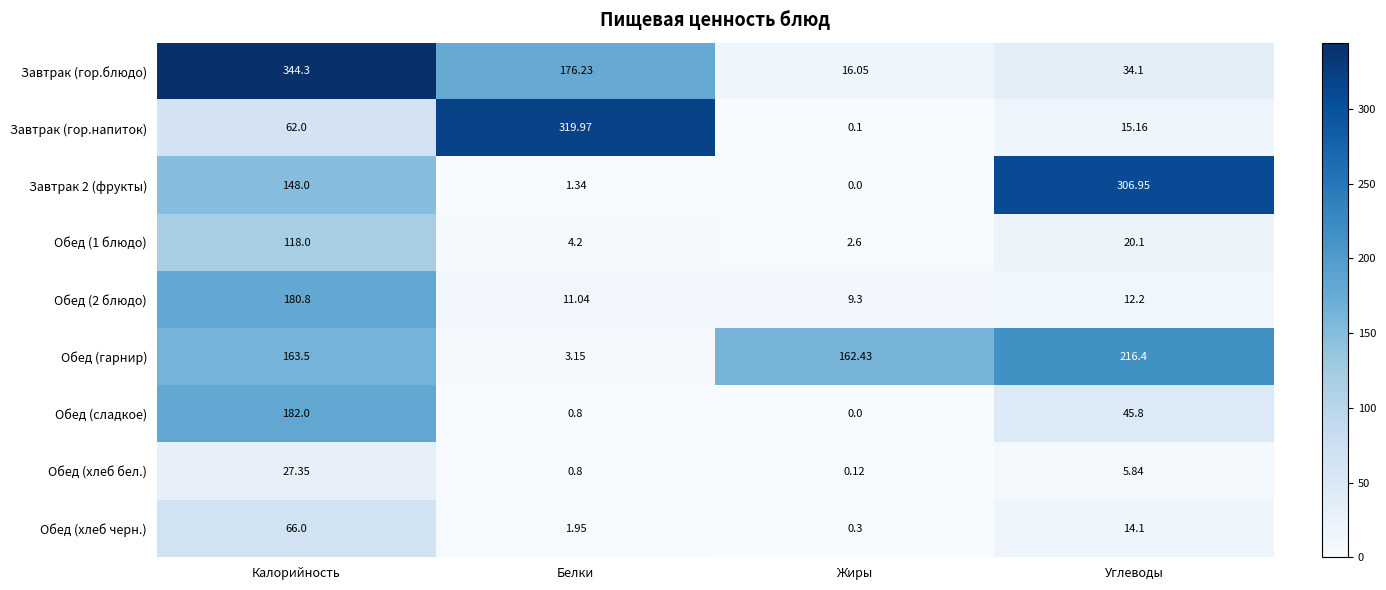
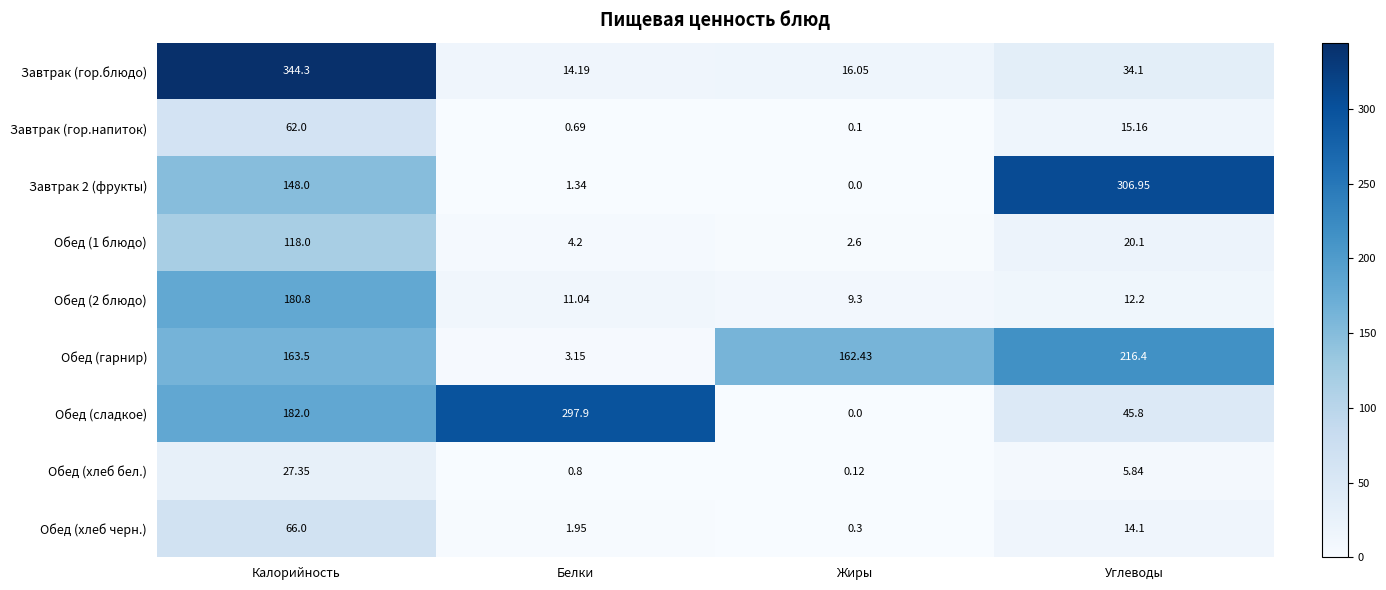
  {
    "Завтрак (гор.блюдо)": {
      "Калорийность": 344.3,
-     "Белки": 176.23,
+     "Белки": 14.19,
      "Жиры": 16.05,
      "Углеводы": 34.1
    },
    "Завтрак (гор.напиток)": {
      "Калорийность": 62.0,
-     "Белки": 319.97,
+     "Белки": 0.69,
      "Жиры": 0.1,
      "Углеводы": 15.16
    },
    "Завтрак 2 (фрукты)": {
      "Калорийность": 148.0,
      "Белки": 1.34,
      "Жиры": 0.0,
      "Углеводы": 306.95
    },
    "Обед (1 блюдо)": {
      "Калорийность": 118.0,
      "Белки": 4.2,
      "Жиры": 2.6,
      "Углеводы": 20.1
    },
    "Обед (2 блюдо)": {
      "Калорийность": 180.8,
      "Белки": 11.04,
      "Жиры": 9.3,
      "Углеводы": 12.2
    },
    "Обед (гарнир)": {
      "Калорийность": 163.5,
      "Белки": 3.15,
      "Жиры": 162.43,
      "Углеводы": 216.4
    },
    "Обед (сладкое)": {
      "Калорийность": 182.0,
-     "Белки": 0.8,
+     "Белки": 297.9,
      "Жиры": 0.0,
      "Углеводы": 45.8
    },
    "Обед (хлеб бел.)": {
      "Калорийность": 27.35,
      "Белки": 0.8,
      "Жиры": 0.12,
      "Углеводы": 5.84
    },
    "Обед (хлеб черн.)": {
      "Калорийность": 66.0,
      "Белки": 1.95,
      "Жиры": 0.3,
      "Углеводы": 14.1
    }
  }
